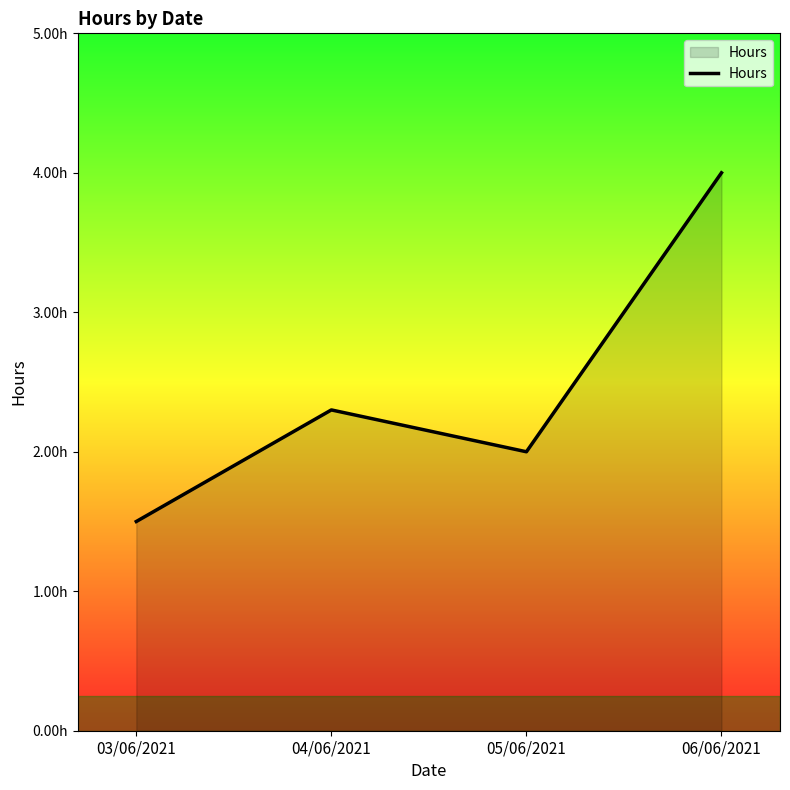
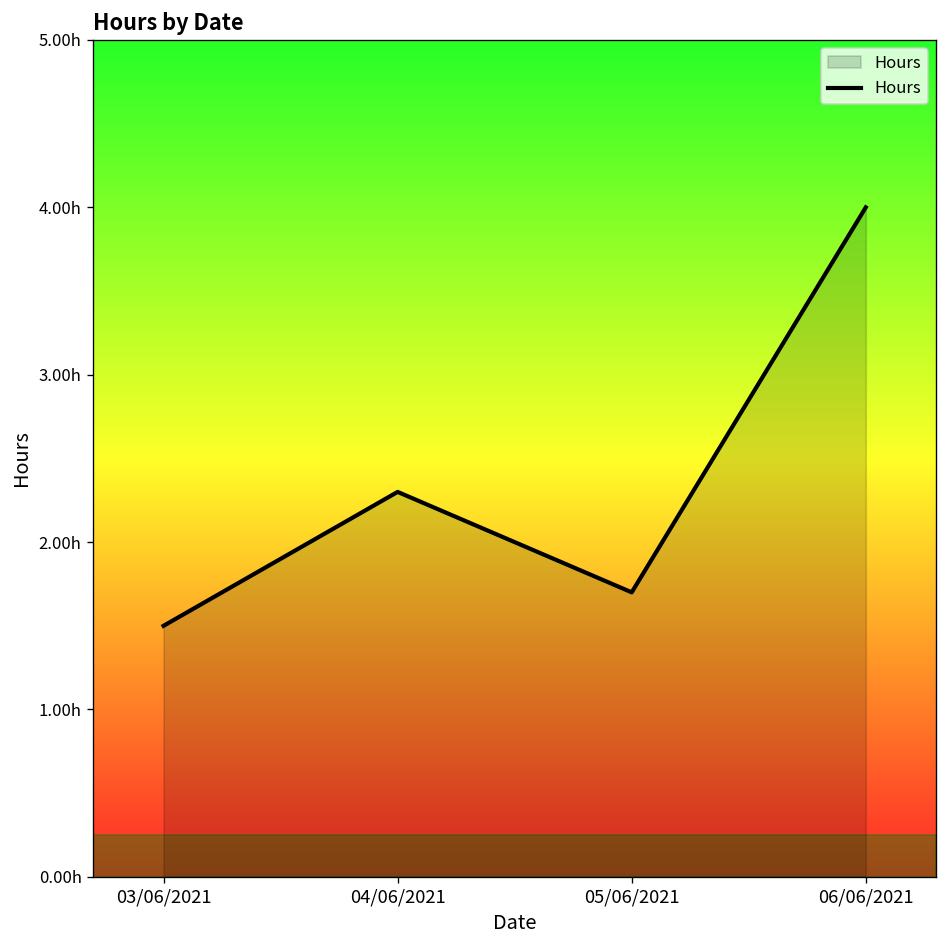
  {
    "03/06/2021": "1.5h",
    "04/06/2021": "2.3h",
-   "05/06/2021": "2.0h",
+   "05/06/2021": "1.7h",
    "06/06/2021": "4.0h"
  }
